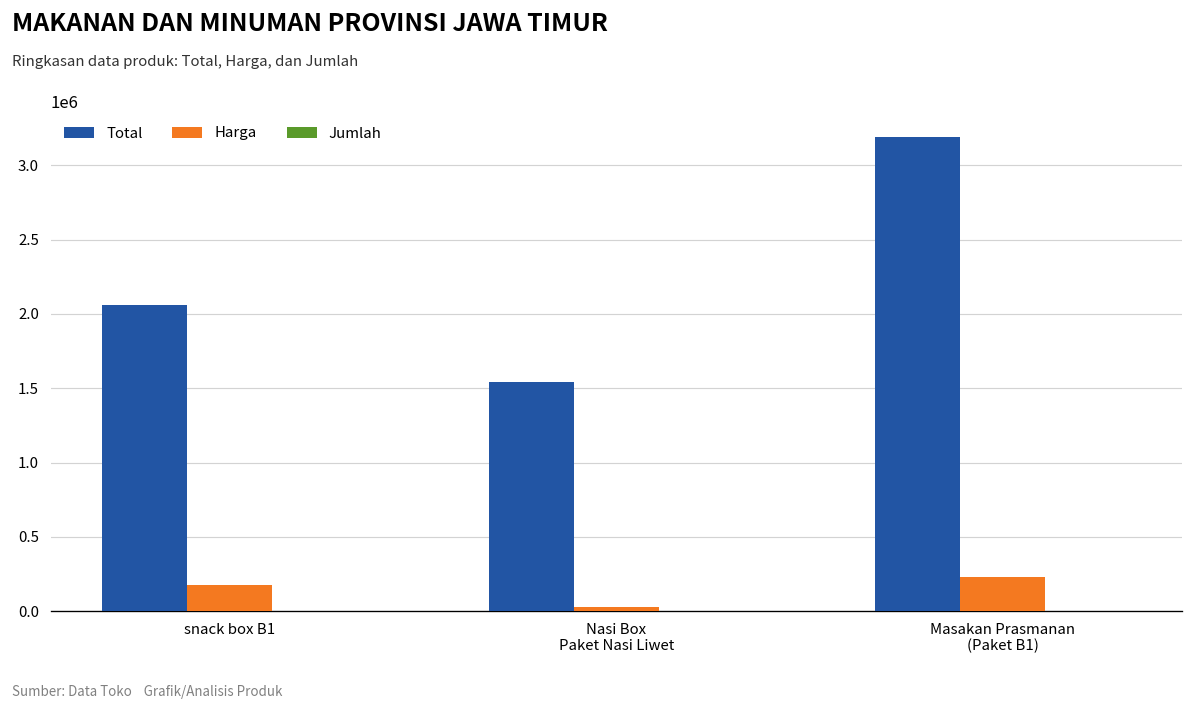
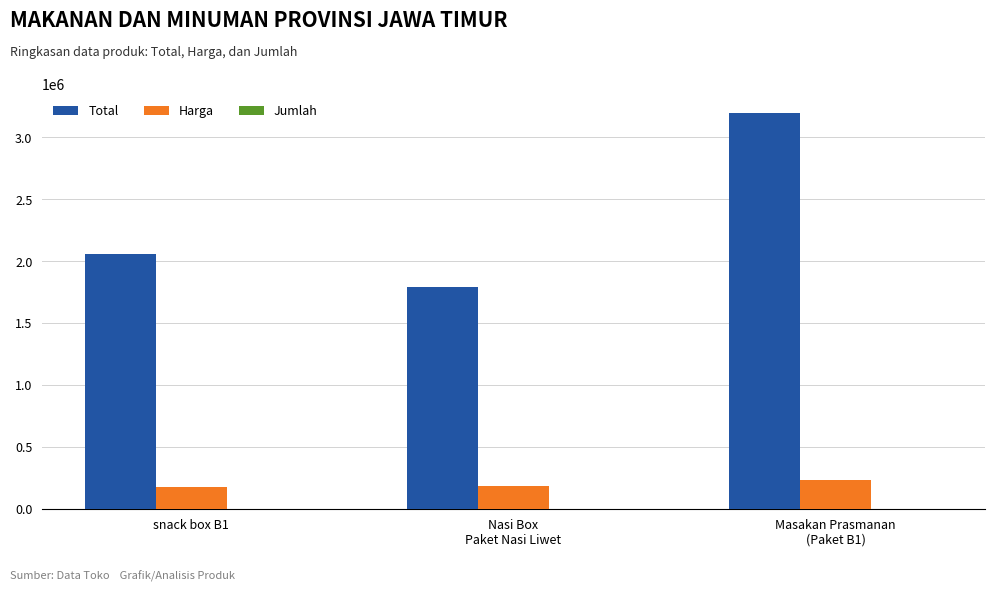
  {
    "Total": {
      "snack box B1": 2060000,
-     "Nasi Box Paket Nasi Liwet": 1540000,
+     "Nasi Box Paket Nasi Liwet": 1790000,
      "Masakan Prasmanan (Paket B1)": 3190000
    },
    "Harga": {
      "snack box B1": 170000,
-     "Nasi Box Paket Nasi Liwet": 30000,
+     "Nasi Box Paket Nasi Liwet": 180000,
      "Masakan Prasmanan (Paket B1)": 230000
    }
  }
